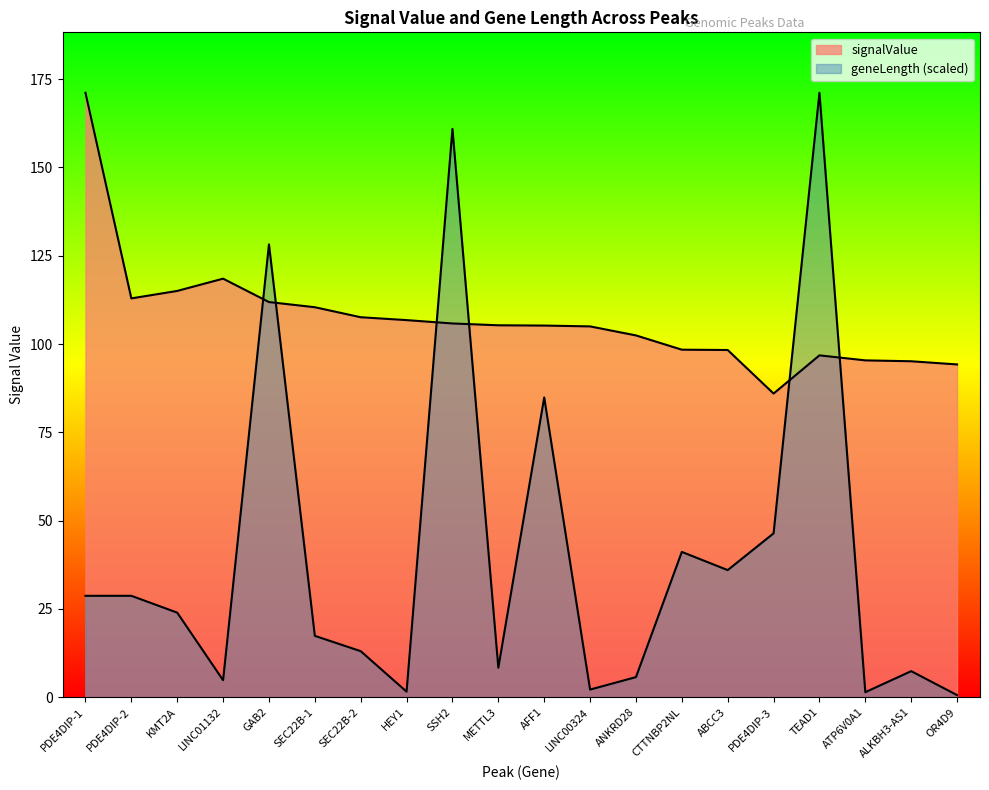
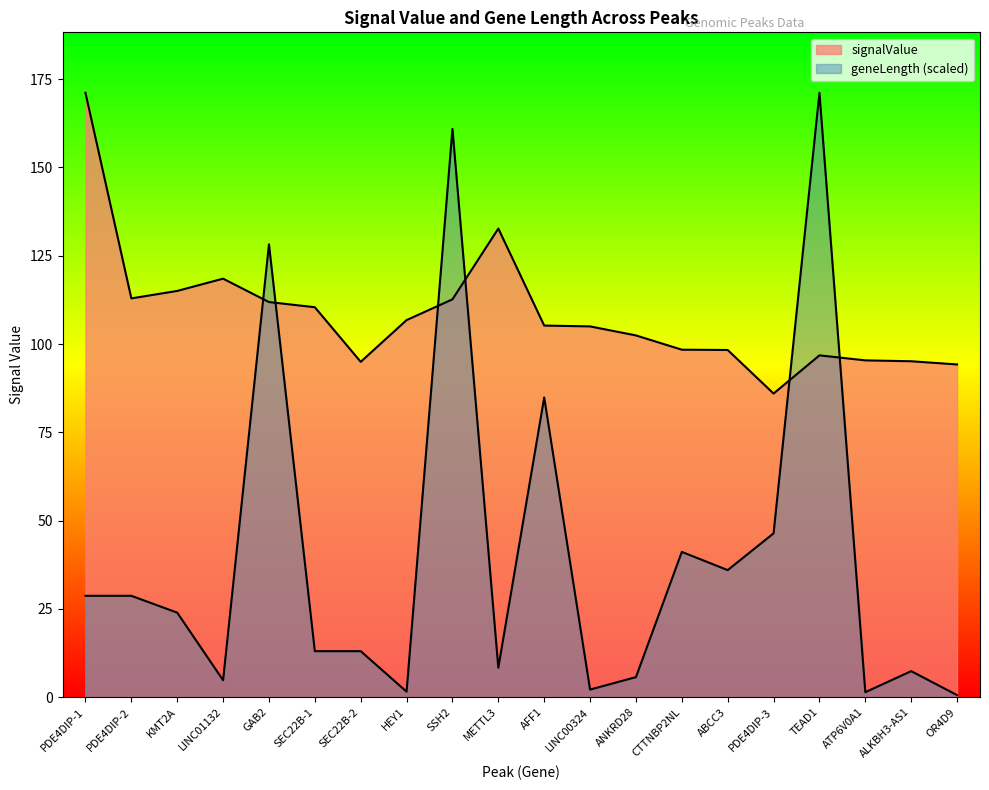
  {
    "signalValue": {
      "PDE4DIP-1": 171,
      "PDE4DIP-2": 113,
      "KMT2A": 115,
      "LINC01132": 119,
      "GAB2": 112,
      "SEC22B-1": 110,
-     "SEC22B-2": 108,
+     "SEC22B-2": 95,
      "HEY1": 107,
-     "SSH2": 106,
-     "METTL3": 105,
+     "SSH2": 113,
+     "METTL3": 133,
      "AFF1": 105,
      "LINC00324": 105,
      "ANKRD28": 102,
      "CTTNBP2NL": 98,
      "ABCC3": 98,
      "PDE4DIP-3": 86,
      "TEAD1": 97,
      "ATP6V0A1": 95,
      "ALKBH3-AS1": 95,
      "OR4D9": 94
    },
    "geneLength (scaled)": {
      "PDE4DIP-1": 29,
      "PDE4DIP-2": 29,
      "KMT2A": 24,
      "LINC01132": 5,
      "GAB2": 128,
-     "SEC22B-1": 17,
+     "SEC22B-1": 13,
      "SEC22B-2": 13,
      "HEY1": 2,
      "SSH2": 161,
      "METTL3": 8,
      "AFF1": 85,
      "LINC00324": 2,
      "ANKRD28": 6,
      "CTTNBP2NL": 41,
      "ABCC3": 36,
      "PDE4DIP-3": 46,
      "TEAD1": 171,
      "ATP6V0A1": 1,
      "ALKBH3-AS1": 7,
      "OR4D9": 1
    }
  }
